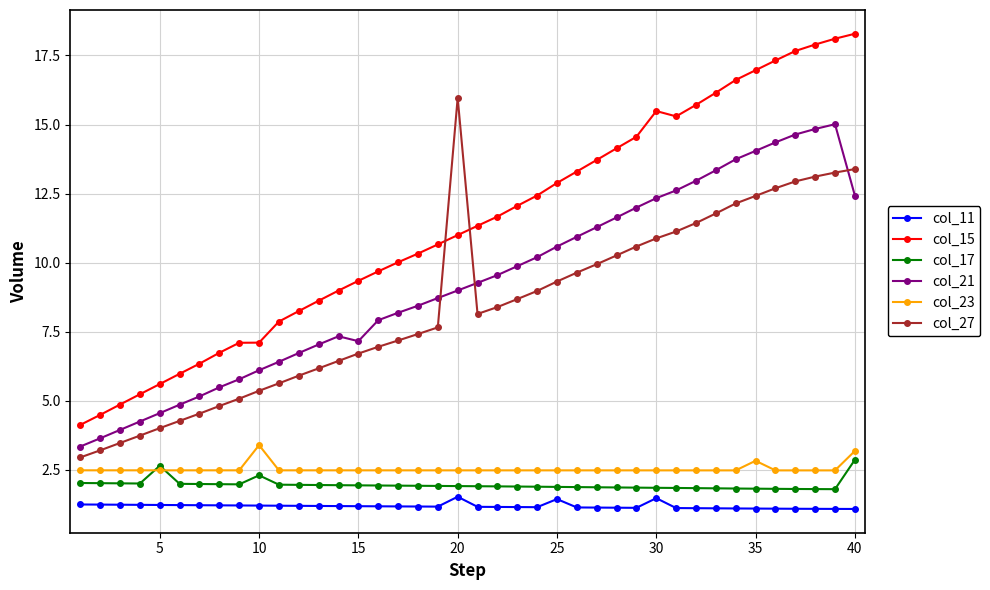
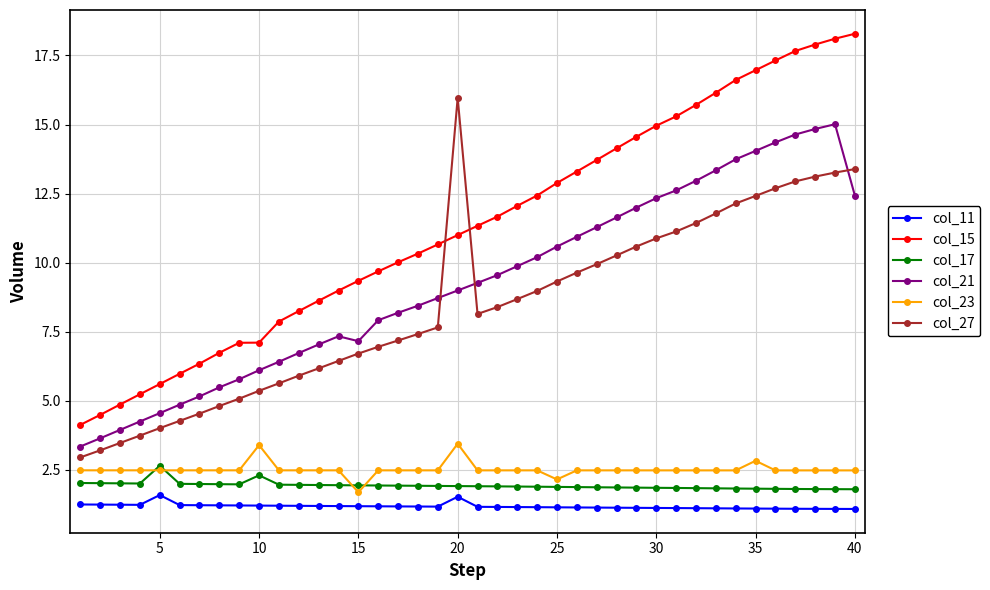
  {
    "col_11": {
-     "5": 1.2,
+     "5": 1.6,
      "10": 1.2,
      "15": 1.2,
      "20": 1.5,
-     "25": 1.4,
-     "30": 1.5,
+     "25": 1.1,
+     "30": 1.1,
      "35": 1.1,
      "40": 1.1
    },
    "col_15": {
      "5": 5.6,
      "10": 7.1,
      "15": 9.3,
      "20": 11.0,
      "25": 12.9,
-     "30": 15.5,
+     "30": 15.0,
      "35": 17.0,
      "40": 18.3
    },
    "col_17": {
      "5": 2.6,
      "10": 2.3,
      "15": 1.9,
      "20": 1.9,
      "25": 1.9,
      "30": 1.8,
      "35": 1.8,
-     "40": 2.9
+     "40": 1.8
    },
    "col_21": {
      "5": 4.6,
      "10": 6.1,
      "15": 7.2,
      "20": 9.0,
      "25": 10.6,
      "30": 12.3,
      "35": 14.0,
      "40": 12.4
    },
    "col_23": {
      "5": 2.5,
      "10": 3.4,
-     "15": 2.5,
-     "20": 2.5,
-     "25": 2.5,
+     "15": 1.7,
+     "20": 3.4,
+     "25": 2.2,
      "30": 2.5,
      "35": 2.8,
-     "40": 3.2
+     "40": 2.5
    },
    "col_27": {
      "5": 4.0,
      "10": 5.4,
      "15": 6.7,
      "20": 16.0,
      "25": 9.3,
      "30": 10.9,
      "35": 12.4,
      "40": 13.4
    }
  }
